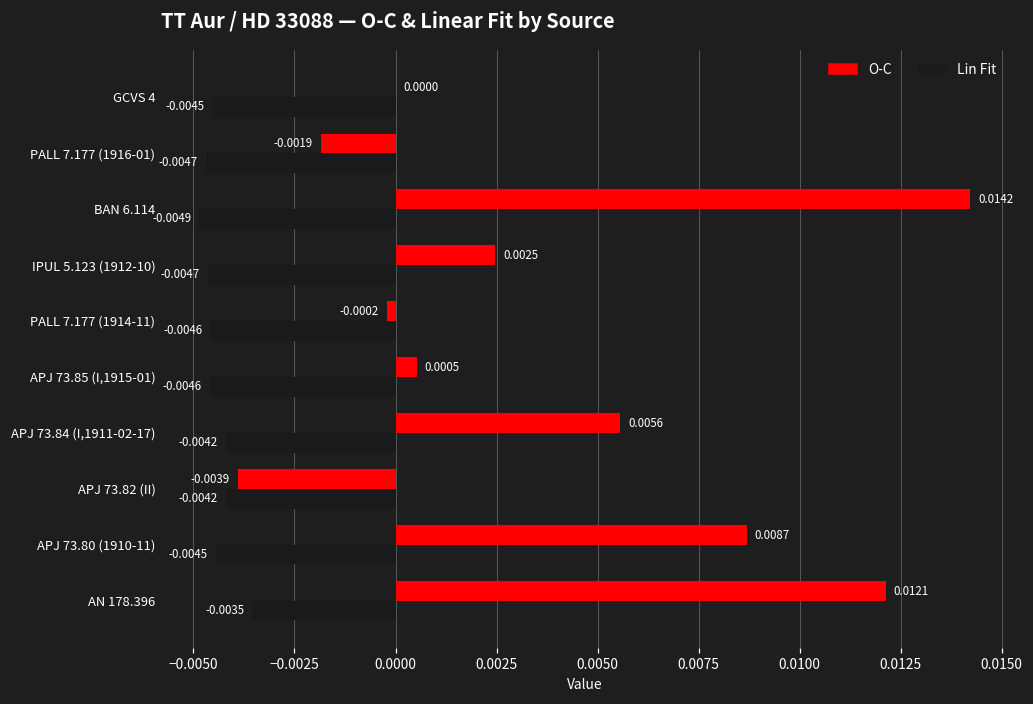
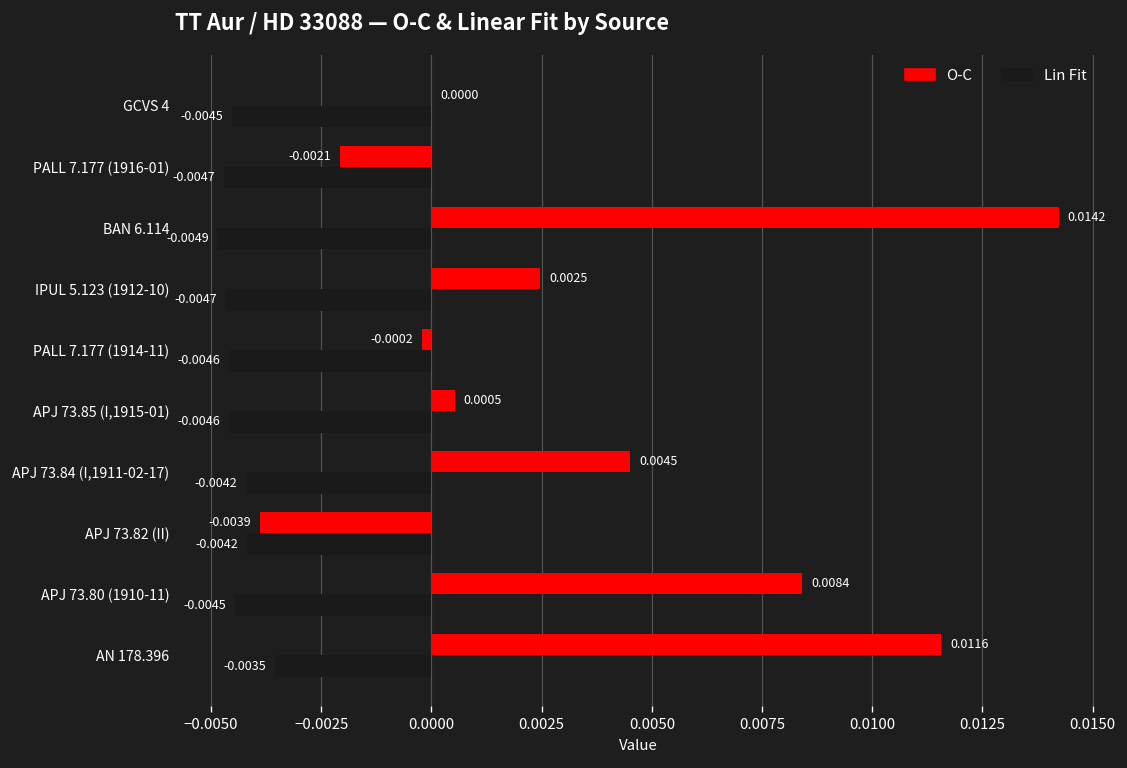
  {
    "O-C": {
      "GCVS 4": 0.0000,
-     "PALL 7.177 (1916-01)": -0.0019,
+     "PALL 7.177 (1916-01)": -0.0021,
      "BAN 6.114": 0.0142,
      "IPUL 5.123 (1912-10)": 0.0025,
      "PALL 7.177 (1914-11)": -0.0002,
      "APJ 73.85 (I,1915-01)": 0.0005,
-     "APJ 73.84 (I,1911-02-17)": 0.0056,
+     "APJ 73.84 (I,1911-02-17)": 0.0045,
      "APJ 73.82 (II)": -0.0039,
-     "APJ 73.80 (1910-11)": 0.0087,
-     "AN 178.396": 0.0121
+     "APJ 73.80 (1910-11)": 0.0084,
+     "AN 178.396": 0.0116
    },
    "Lin Fit": {
      "GCVS 4": -0.0045,
      "PALL 7.177 (1916-01)": -0.0047,
      "BAN 6.114": -0.0049,
      "IPUL 5.123 (1912-10)": -0.0047,
      "PALL 7.177 (1914-11)": -0.0046,
      "APJ 73.85 (I,1915-01)": -0.0046,
      "APJ 73.84 (I,1911-02-17)": -0.0042,
      "APJ 73.82 (II)": -0.0042,
      "APJ 73.80 (1910-11)": -0.0045,
      "AN 178.396": -0.0035
    }
  }
